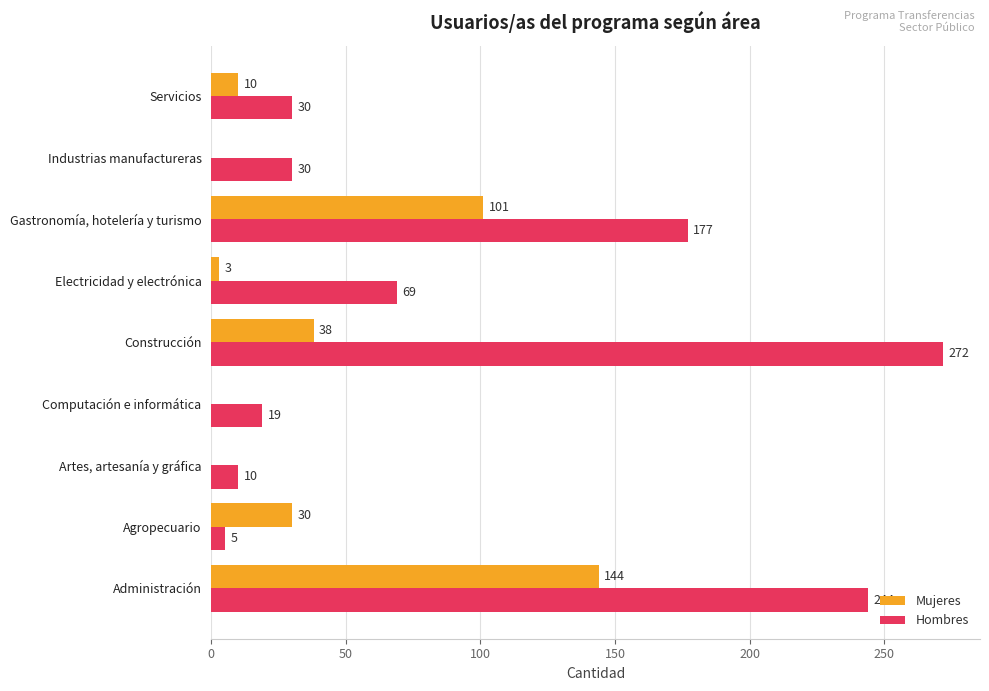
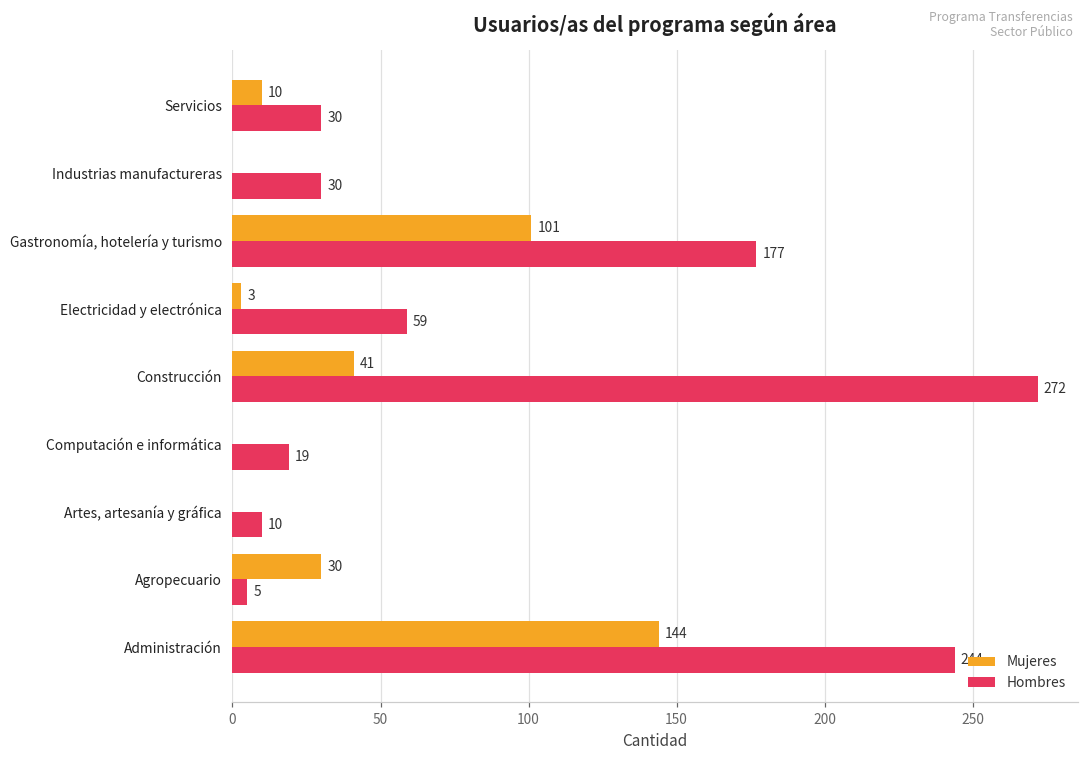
  {
    "Mujeres": {
      "Servicios": 10,
      "Gastronomía, hotelería y turismo": 101,
      "Electricidad y electrónica": 3,
-     "Construcción": 38,
+     "Construcción": 41,
      "Agropecuario": 30,
      "Administración": 144
    },
    "Hombres": {
      "Servicios": 30,
      "Industrias manufactureras": 30,
      "Gastronomía, hotelería y turismo": 177,
-     "Electricidad y electrónica": 69,
+     "Electricidad y electrónica": 59,
      "Construcción": 272,
      "Computación e informática": 19,
      "Artes, artesanía y gráfica": 10,
      "Agropecuario": 5,
      "Administración": 244
    }
  }
